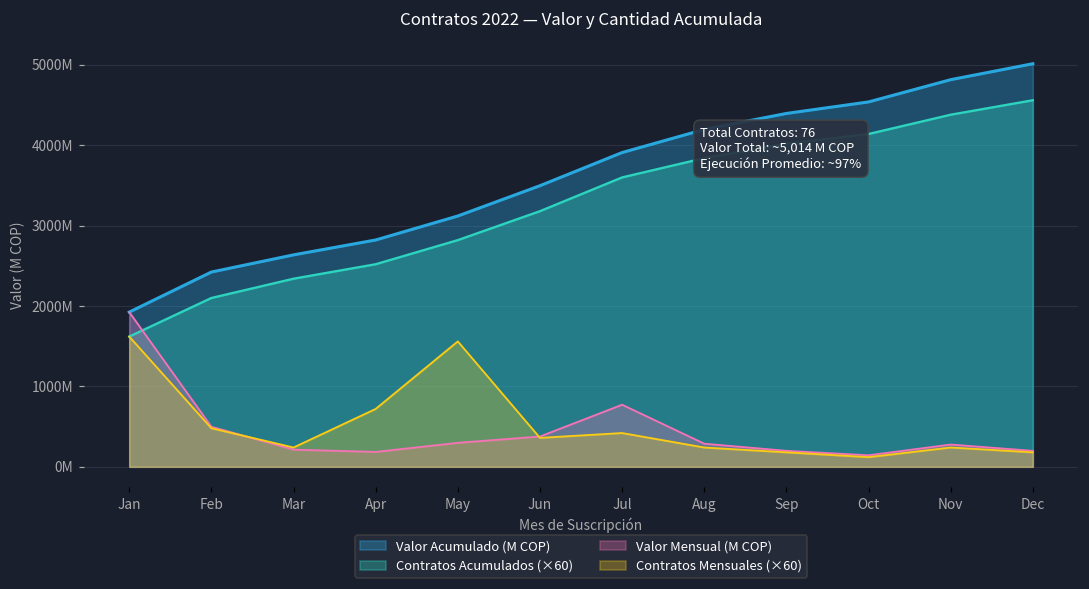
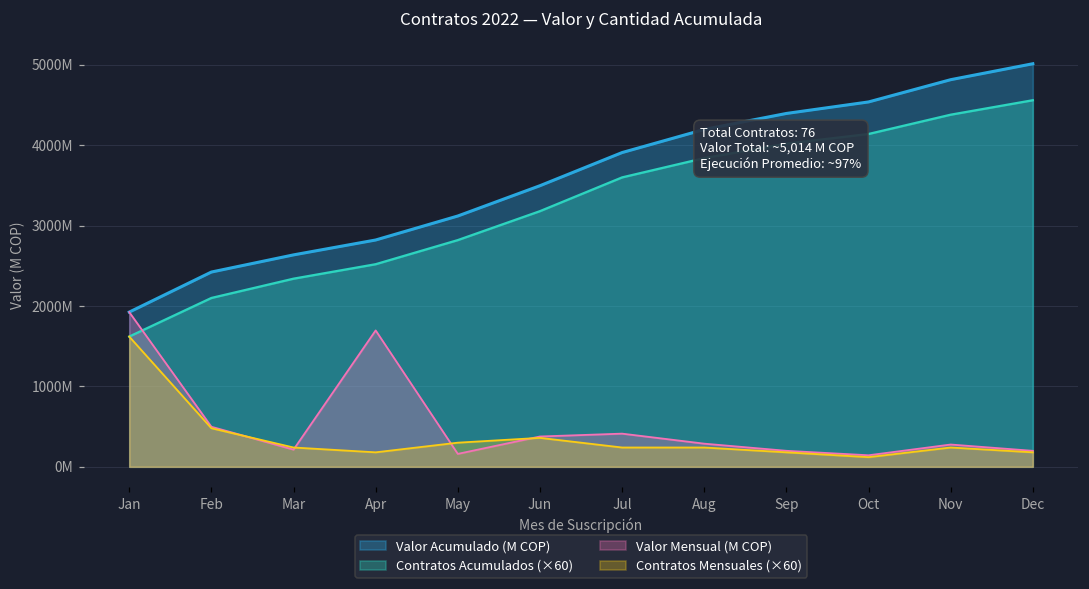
  {
    "Valor Mensual (M COP)": {
-     "Apr": 200000000,
-     "May": 300000000,
-     "Jul": 800000000,
+     "Apr": 1700000000,
+     "May": 200000000,
+     "Jul": 400000000,
      "Aug": 300000000,
      "Nov": 300000000
    },
    "Contratos Mensuales (×60)": {
-     "Apr": 700000000,
-     "May": 1600000000,
-     "Jul": 400000000,
+     "Apr": 200000000,
+     "May": 300000000,
+     "Jul": 200000000,
      "Aug": 200000000,
      "Nov": 200000000
    }
  }
